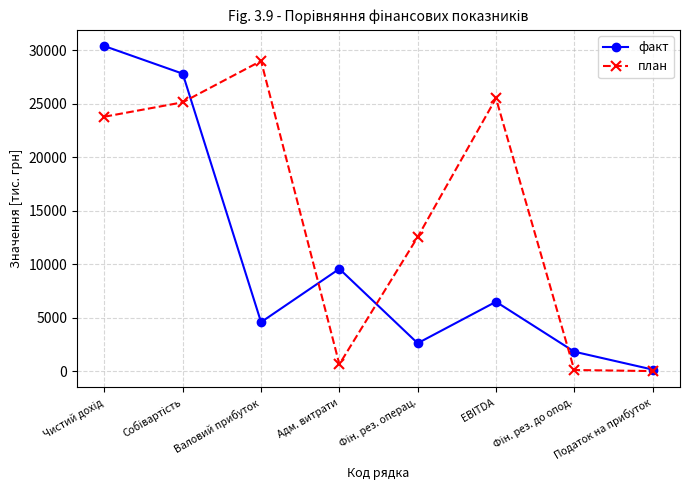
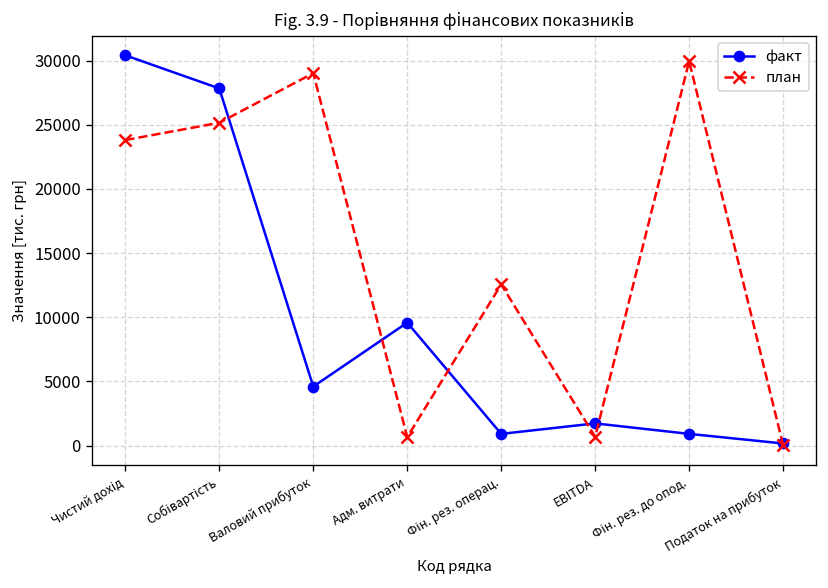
  {
    "факт": {
      "Чистий дохід": 30400,
      "Собівартість": 27800,
      "Валовий прибуток": 4600,
      "Адм. витрати": 9600,
-     "Фін. рез. операц.": 2600,
-     "EBITDA": 6500,
-     "Фін. рез. до опод.": 1800
+     "Фін. рез. операц.": 900,
+     "EBITDA": 1700,
+     "Фін. рез. до опод.": 900
    },
    "план": {
      "Чистий дохід": 23800,
      "Собівартість": 25200,
      "Валовий прибуток": 29000,
      "Адм. витрати": 700,
      "Фін. рез. операц.": 12600,
-     "EBITDA": 25500,
-     "Фін. рез. до опод.": 100
+     "EBITDA": 700,
+     "Фін. рез. до опод.": 30000
    }
  }
